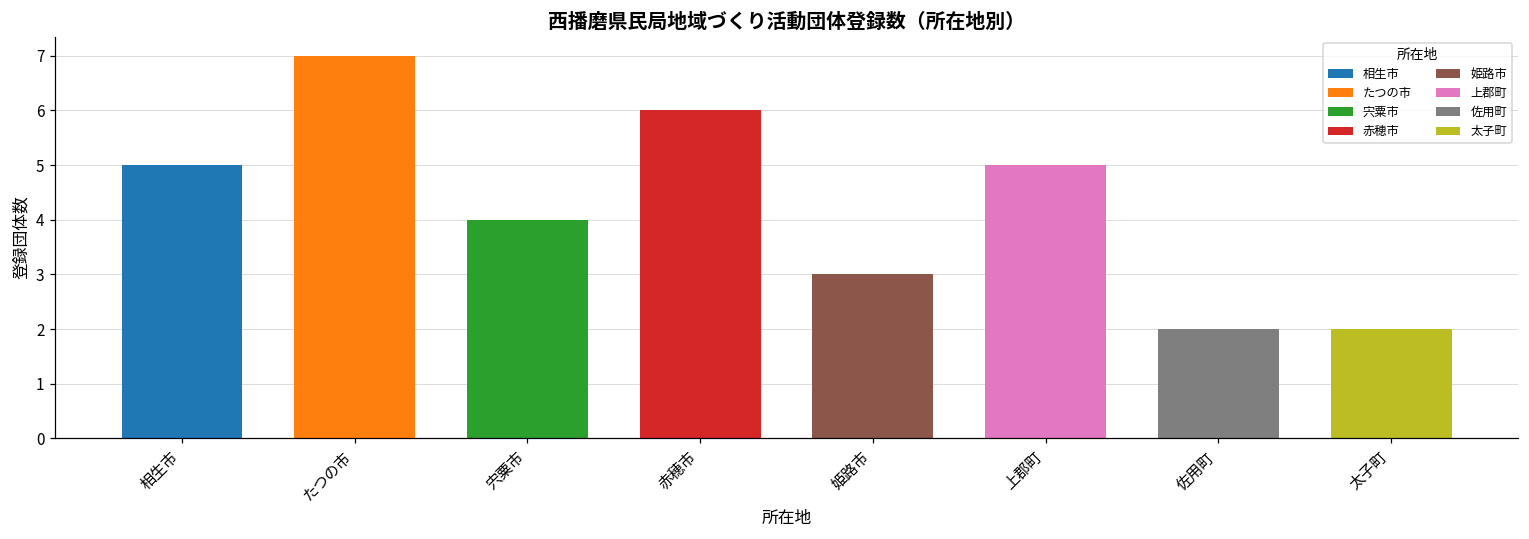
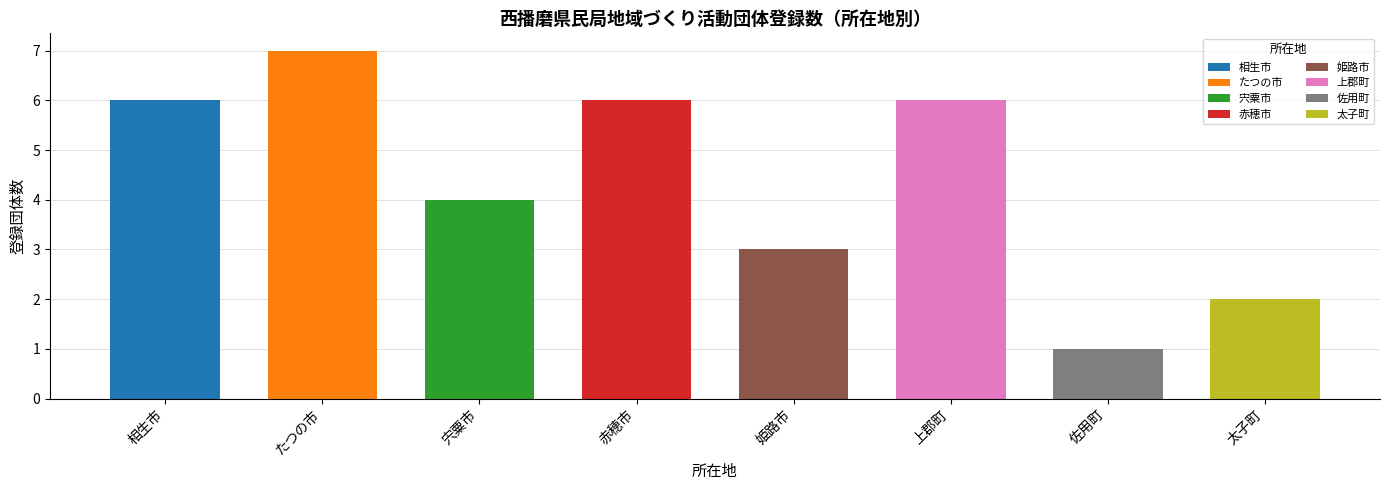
  {
-   "相生市": 5,
+   "相生市": 6,
    "たつの市": 7,
    "宍粟市": 4,
    "赤穂市": 6,
    "姫路市": 3,
-   "上郡町": 5,
-   "佐用町": 2,
+   "上郡町": 6,
+   "佐用町": 1,
    "太子町": 2
  }
